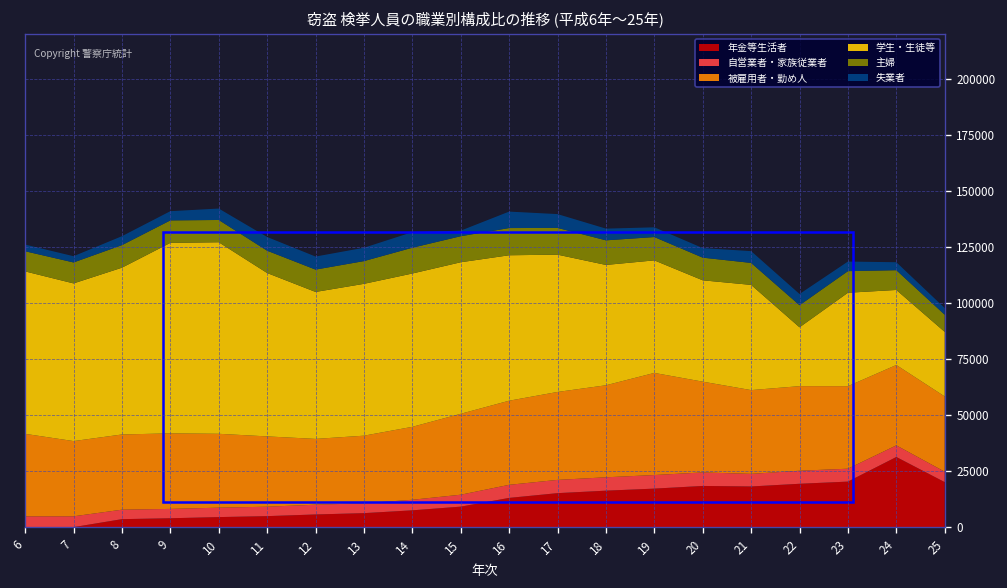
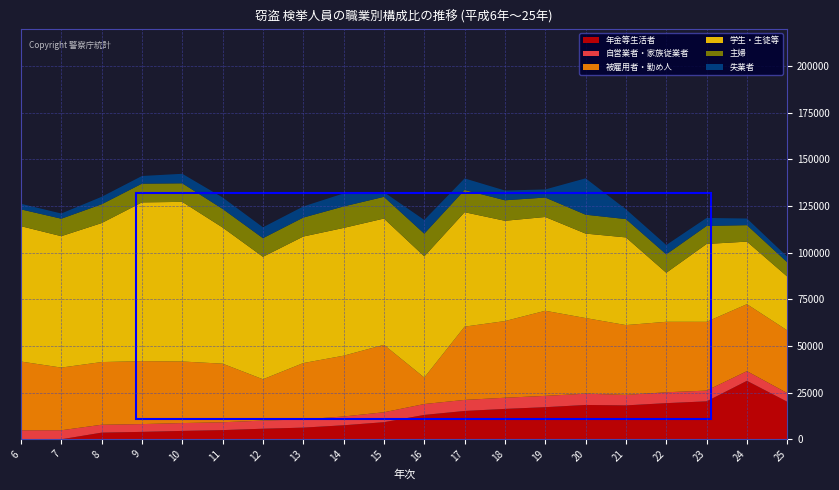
  {
    "年金等生活者": {
      "6": 0,
      "7": 0,
      "8": 4000,
      "9": 4000,
      "10": 4000,
      "11": 5000,
      "12": 6000,
      "13": 6000,
      "14": 7000,
      "15": 9000,
      "16": 13000,
      "17": 15000,
      "18": 16000,
      "19": 17000,
      "20": 18000,
      "21": 18000,
      "22": 19000,
      "23": 20000,
      "24": 31000,
      "25": 20000
    },
    "自営業者・家族従業者": {
      "6": 5000,
      "7": 5000,
      "8": 4000,
      "9": 4000,
      "10": 4000,
      "11": 4000,
      "12": 4000,
      "13": 4000,
      "14": 5000,
      "15": 5000,
      "16": 6000,
      "17": 6000,
      "18": 6000,
      "19": 6000,
      "20": 6000,
      "21": 6000,
      "22": 6000,
      "23": 6000,
      "24": 5000,
      "25": 5000
    },
    "被雇用者・勤め人": {
      "6": 37000,
      "7": 34000,
      "8": 34000,
      "9": 34000,
      "10": 33000,
      "11": 31000,
-     "12": 29000,
+     "12": 22000,
      "13": 30000,
      "14": 33000,
      "15": 36000,
-     "16": 38000,
+     "16": 14000,
      "17": 39000,
      "18": 41000,
      "19": 46000,
      "20": 41000,
      "21": 37000,
      "22": 38000,
      "23": 37000,
      "24": 36000,
      "25": 34000
    },
    "学生・生徒等": {
      "6": 73000,
      "7": 70000,
      "8": 74000,
      "9": 85000,
      "10": 86000,
      "11": 73000,
      "12": 66000,
      "13": 68000,
      "14": 68000,
      "15": 68000,
      "16": 65000,
      "17": 61000,
      "18": 54000,
      "19": 50000,
      "20": 45000,
      "21": 47000,
      "22": 26000,
      "23": 42000,
      "24": 34000,
      "25": 29000
    },
    "主婦": {
      "6": 9000,
      "7": 9000,
      "8": 10000,
      "9": 10000,
      "10": 10000,
      "11": 10000,
      "12": 10000,
      "13": 10000,
      "14": 12000,
      "15": 12000,
      "16": 12000,
      "17": 12000,
      "18": 11000,
      "19": 10000,
      "20": 10000,
      "21": 10000,
      "22": 10000,
      "23": 10000,
      "24": 9000,
      "25": 8000
    },
    "失業者": {
      "6": 3000,
      "7": 3000,
      "8": 4000,
      "9": 4000,
      "10": 5000,
      "11": 6000,
      "12": 6000,
      "13": 6000,
      "14": 7000,
      "15": 2000,
      "16": 7000,
      "17": 6000,
      "18": 5000,
      "19": 4000,
-     "20": 4000,
+     "20": 19000,
      "21": 5000,
      "22": 5000,
      "23": 4000,
      "24": 4000,
      "25": 3000
    }
  }
